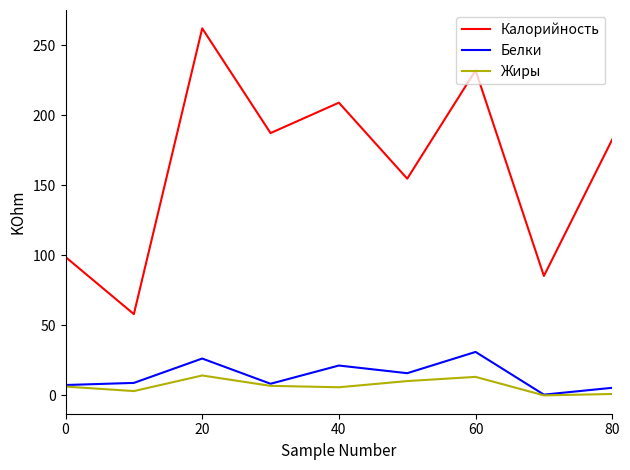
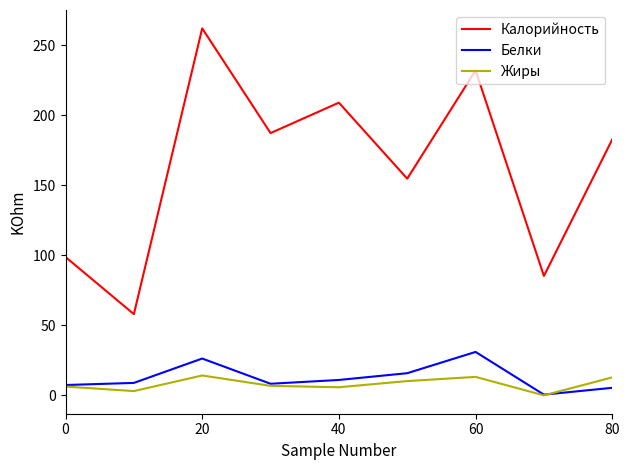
  {
    "Калорийность": {
      "0": 99,
      "20": 262,
      "40": 209,
      "80": 183
    },
    "Белки": {
      "20": 26,
-     "40": 21,
+     "40": 11,
      "60": 31,
      "80": 5
    },
    "Жиры": {
      "20": 14,
      "40": 6,
      "60": 13,
-     "80": 1
+     "80": 13
    }
  }
